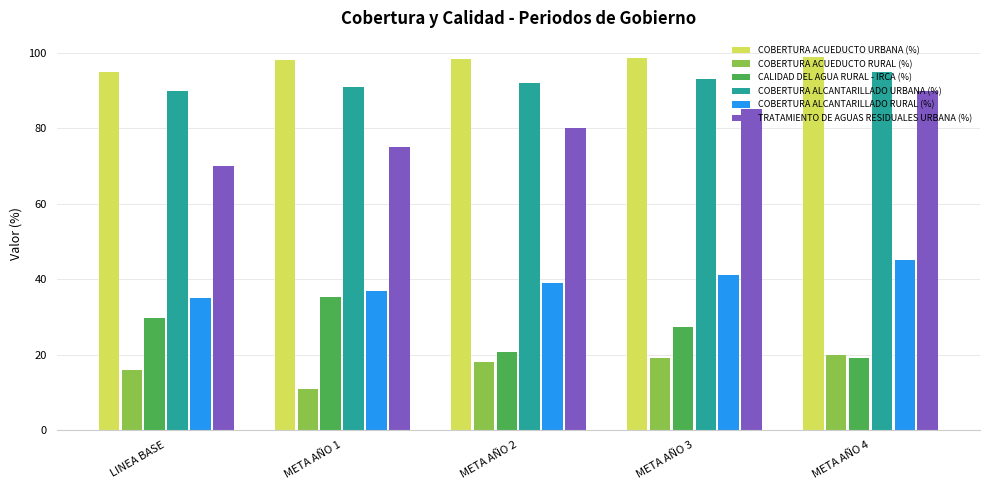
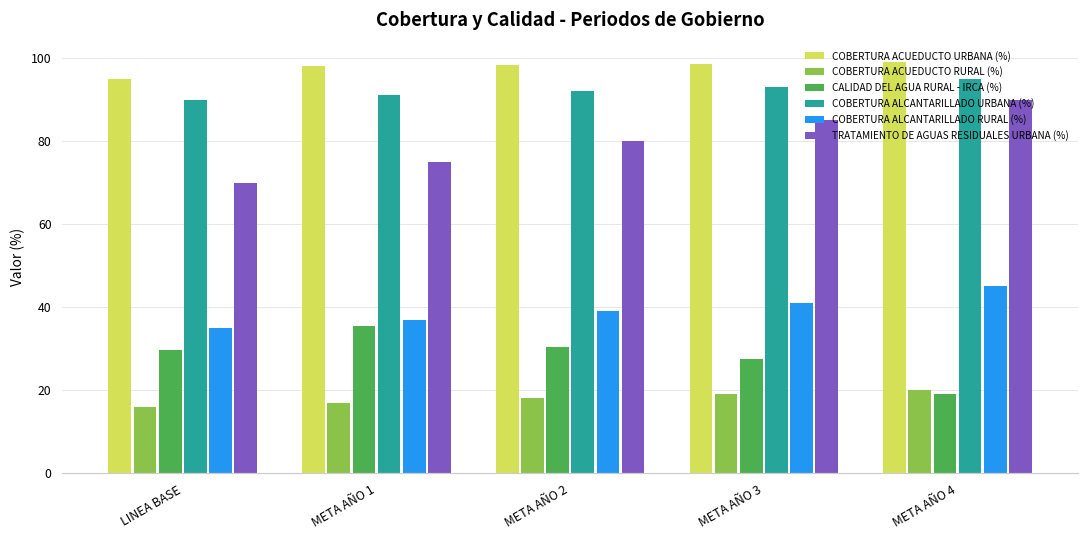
  {
    "COBERTURA ACUEDUCTO URBANA (%)": {
      "LINEA BASE": 95,
      "META AÑO 1": 98,
      "META AÑO 2": 98,
      "META AÑO 3": 99,
      "META AÑO 4": 99
    },
    "COBERTURA ACUEDUCTO RURAL (%)": {
      "LINEA BASE": 16,
-     "META AÑO 1": 11,
+     "META AÑO 1": 17,
      "META AÑO 2": 18,
      "META AÑO 3": 19,
      "META AÑO 4": 20
    },
    "CALIDAD DEL AGUA RURAL - IRCA (%)": {
      "LINEA BASE": 30,
      "META AÑO 1": 35,
-     "META AÑO 2": 21,
+     "META AÑO 2": 30,
      "META AÑO 3": 27,
      "META AÑO 4": 19
    },
    "COBERTURA ALCANTARILLADO URBANA (%)": {
      "LINEA BASE": 90,
      "META AÑO 1": 91,
      "META AÑO 2": 92,
      "META AÑO 3": 93,
      "META AÑO 4": 95
    },
    "COBERTURA ALCANTARILLADO RURAL (%)": {
      "LINEA BASE": 35,
      "META AÑO 1": 37,
      "META AÑO 2": 39,
      "META AÑO 3": 41,
      "META AÑO 4": 45
    },
    "TRATAMIENTO DE AGUAS RESIDUALES URBANA (%)": {
      "LINEA BASE": 70,
      "META AÑO 1": 75,
      "META AÑO 2": 80,
      "META AÑO 3": 85,
      "META AÑO 4": 90
    }
  }
